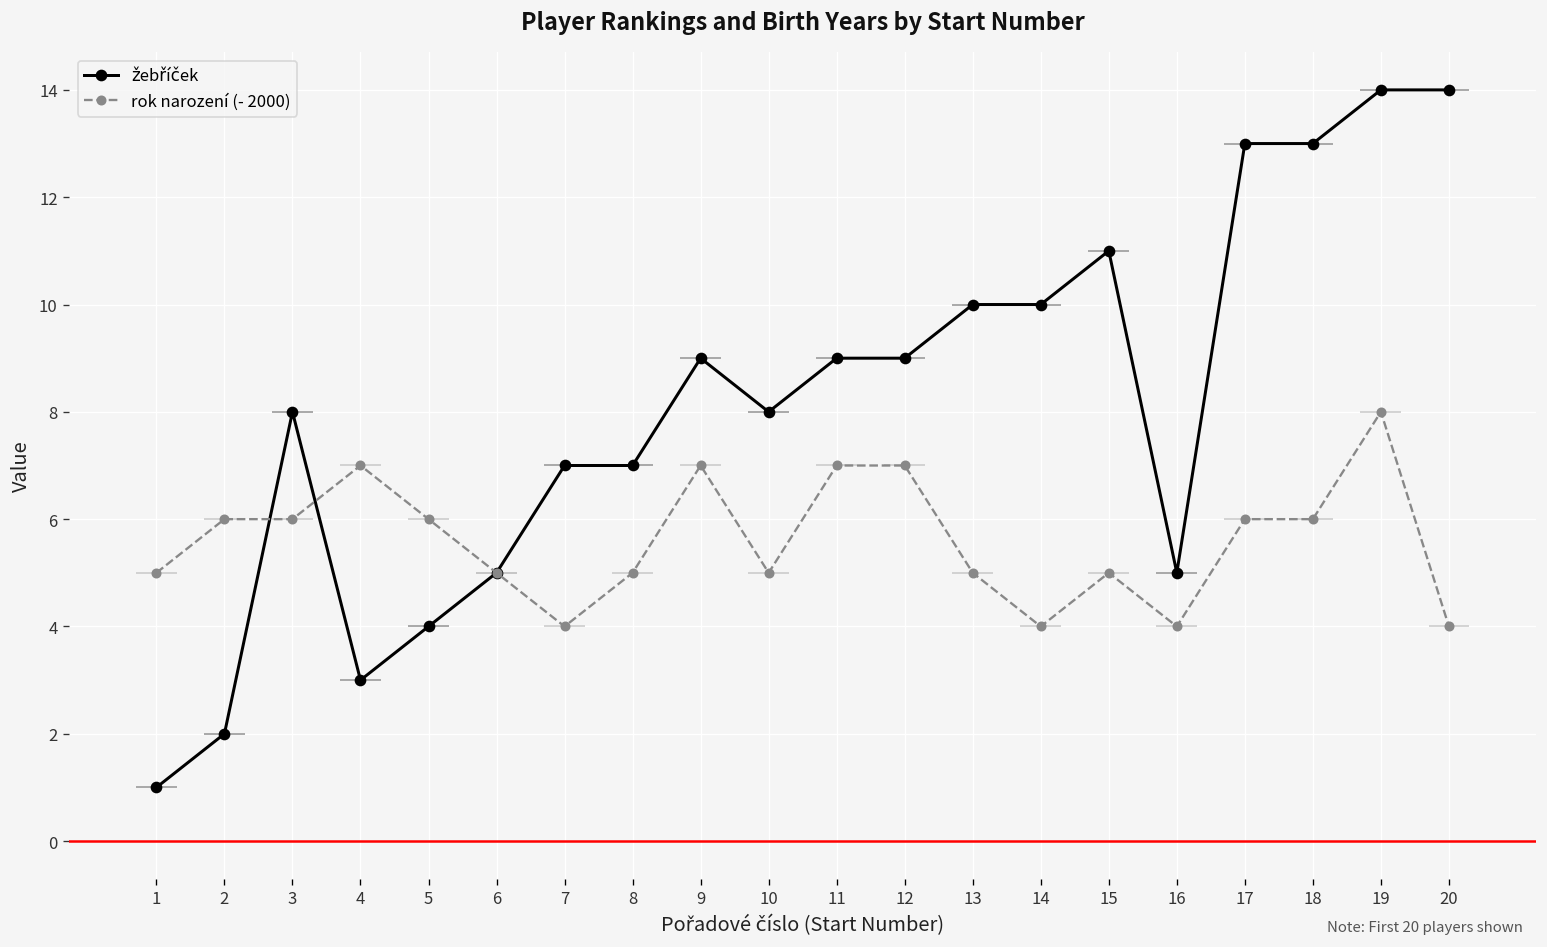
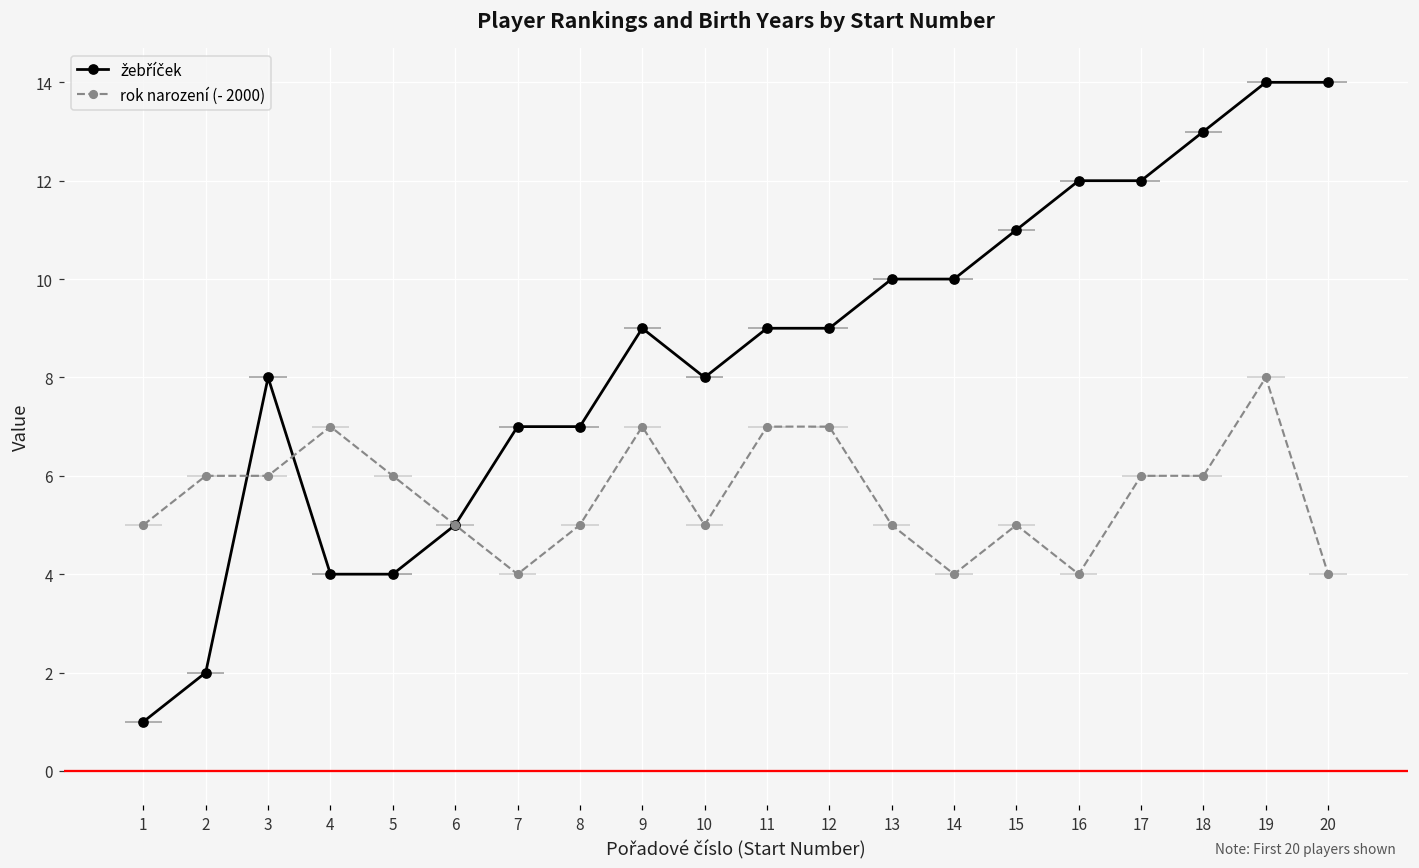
  {
    "žebříček": {
      "1": 1,
      "2": 2,
      "3": 8,
-     "4": 3,
+     "4": 4,
      "5": 4,
      "7": 7,
      "8": 7,
      "9": 9,
      "10": 8,
      "11": 9,
      "12": 9,
      "13": 10,
      "14": 10,
      "15": 11,
-     "16": 5,
-     "17": 13,
+     "16": 12,
+     "17": 12,
      "18": 13,
      "19": 14,
      "20": 14
    },
    "rok narození (- 2000)": {
      "1": 5,
      "2": 6,
      "3": 6,
      "4": 7,
      "5": 6,
      "7": 4,
      "8": 5,
      "9": 7,
      "10": 5,
      "11": 7,
      "12": 7,
      "13": 5,
      "14": 4,
      "15": 5,
      "16": 4,
      "17": 6,
      "18": 6,
      "19": 8,
      "20": 4
    }
  }
